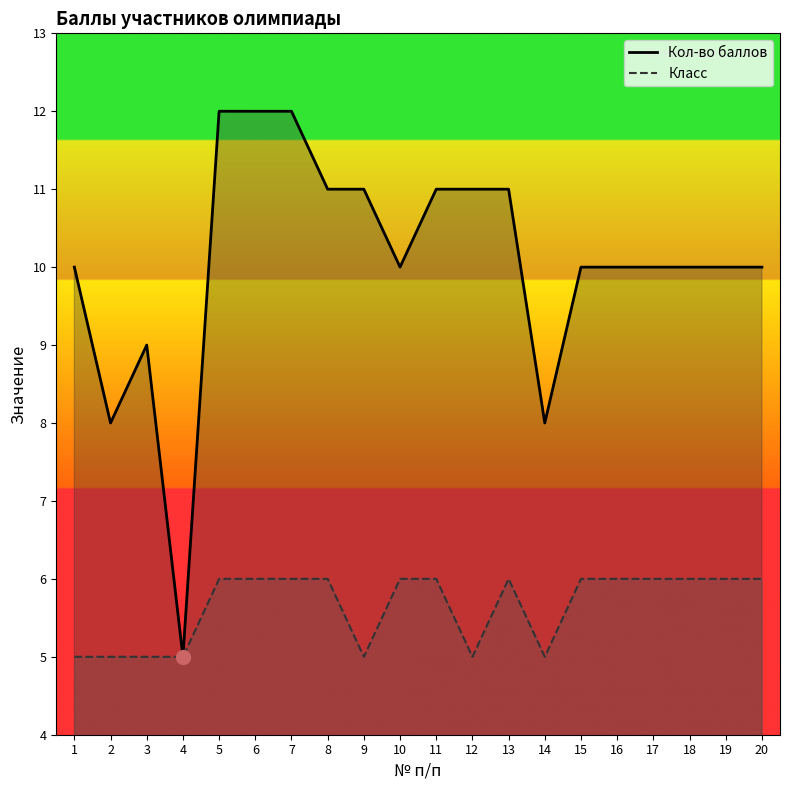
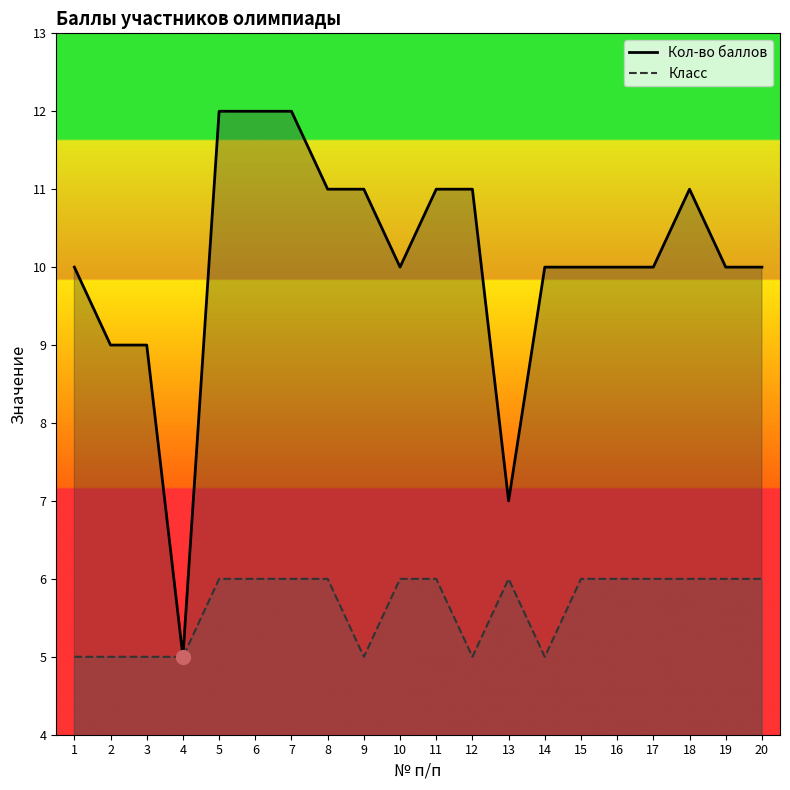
  {
    "Кол-во баллов": {
      "1": 10,
-     "2": 8,
+     "2": 9,
      "3": 9,
      "5": 12,
      "6": 12,
      "7": 12,
      "8": 11,
      "9": 11,
      "10": 10,
      "11": 11,
      "12": 11,
-     "13": 11,
-     "14": 8,
+     "13": 7,
+     "14": 10,
      "15": 10,
      "16": 10,
      "17": 10,
-     "18": 10,
+     "18": 11,
      "19": 10,
      "20": 10
    },
    "Класс": {
      "1": 5,
      "2": 5,
      "3": 5,
      "5": 6,
      "6": 6,
      "7": 6,
      "8": 6,
      "9": 5,
      "10": 6,
      "11": 6,
      "12": 5,
      "13": 6,
      "14": 5,
      "15": 6,
      "16": 6,
      "17": 6,
      "18": 6,
      "19": 6,
      "20": 6
    }
  }
